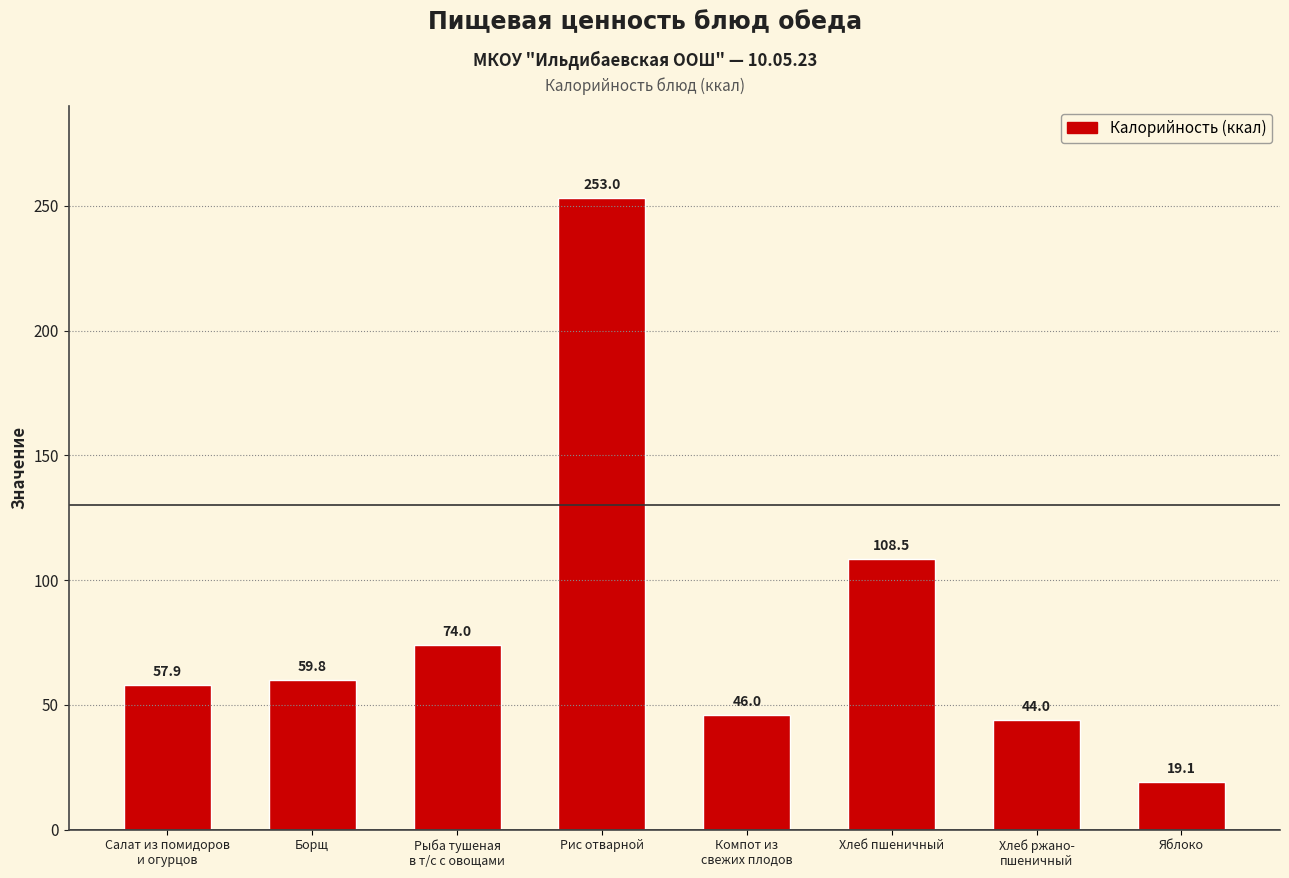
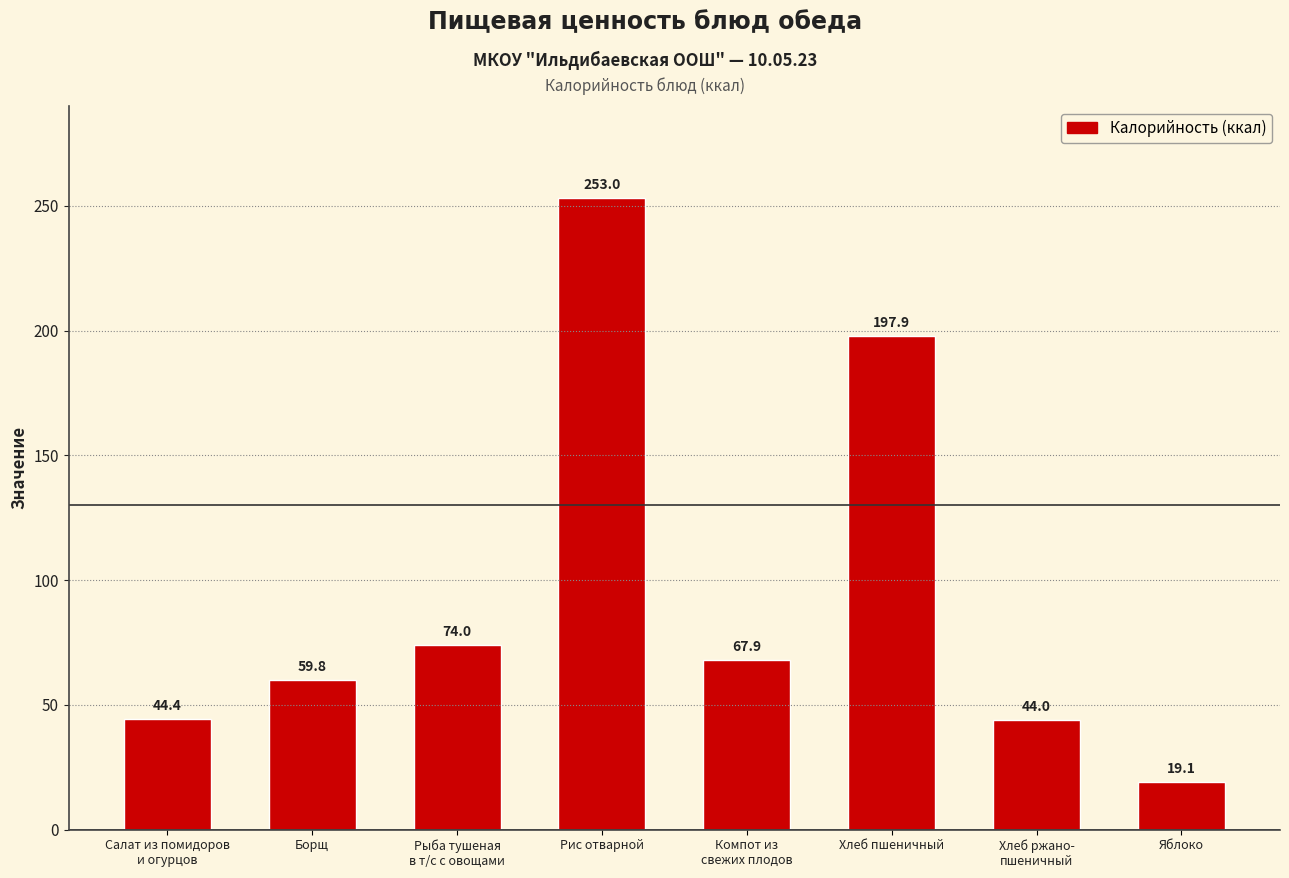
  {
-   "Салат из помидоров и огурцов": 57.9,
+   "Салат из помидоров и огурцов": 44.4,
    "Борщ": 59.8,
    "Рыба тушеная в т/с с овощами": 74.0,
    "Рис отварной": 253.0,
-   "Компот из свежих плодов": 46.0,
-   "Хлеб пшеничный": 108.5,
+   "Компот из свежих плодов": 67.9,
+   "Хлеб пшеничный": 197.9,
    "Хлеб ржано- пшеничный": 44.0,
    "Яблоко": 19.1
  }
